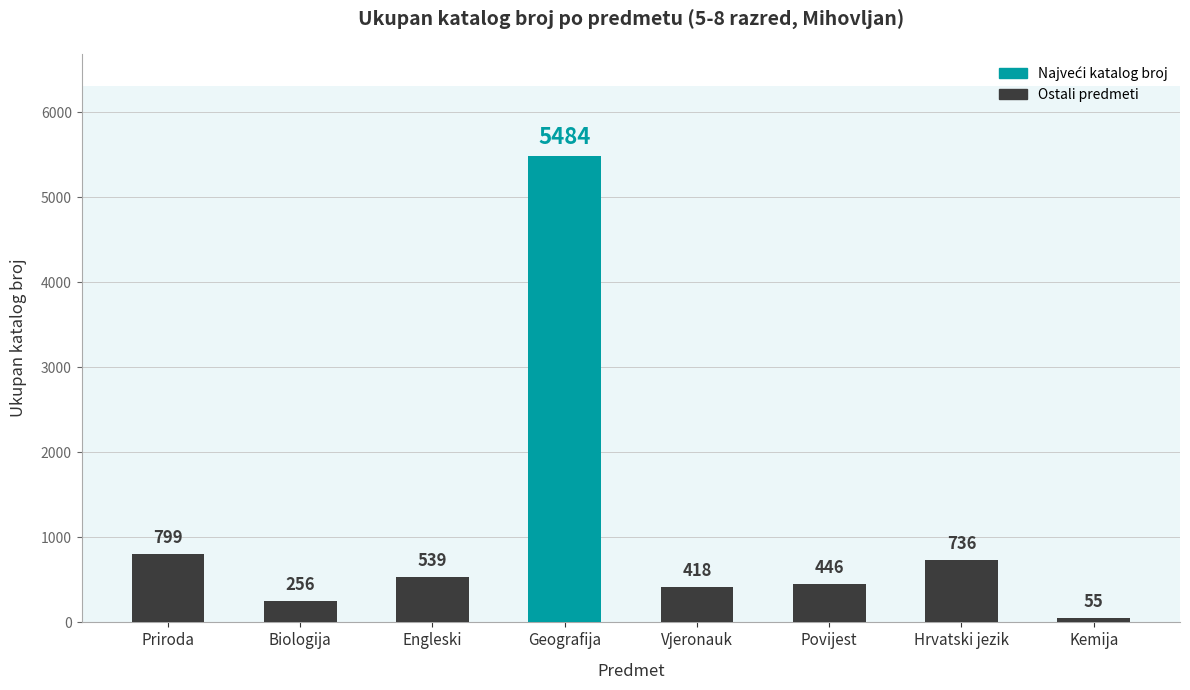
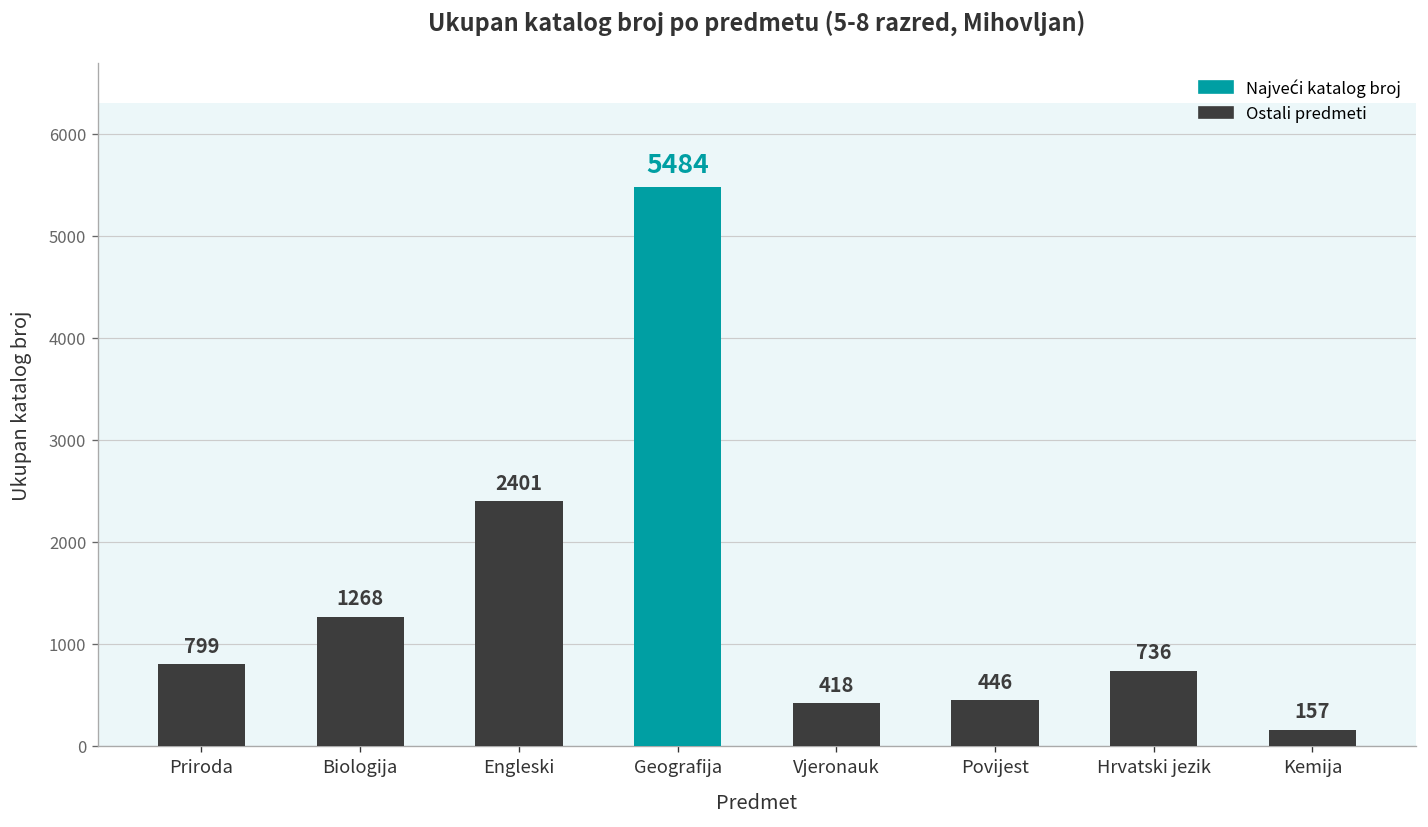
  {
    "Priroda": 799,
-   "Biologija": 256,
-   "Engleski": 539,
+   "Biologija": 1268,
+   "Engleski": 2401,
    "Geografija": 5484,
    "Vjeronauk": 418,
    "Povijest": 446,
    "Hrvatski jezik": 736,
-   "Kemija": 55
+   "Kemija": 157
  }
